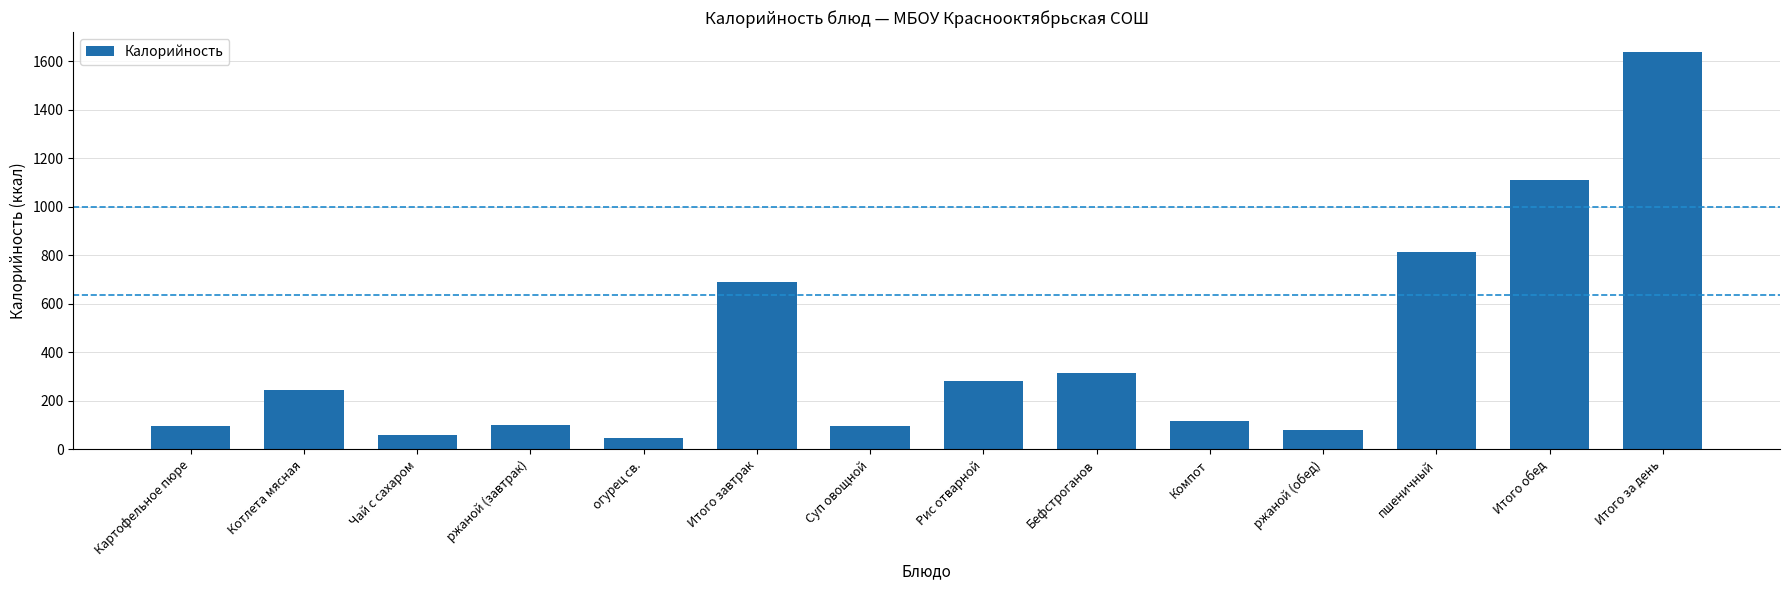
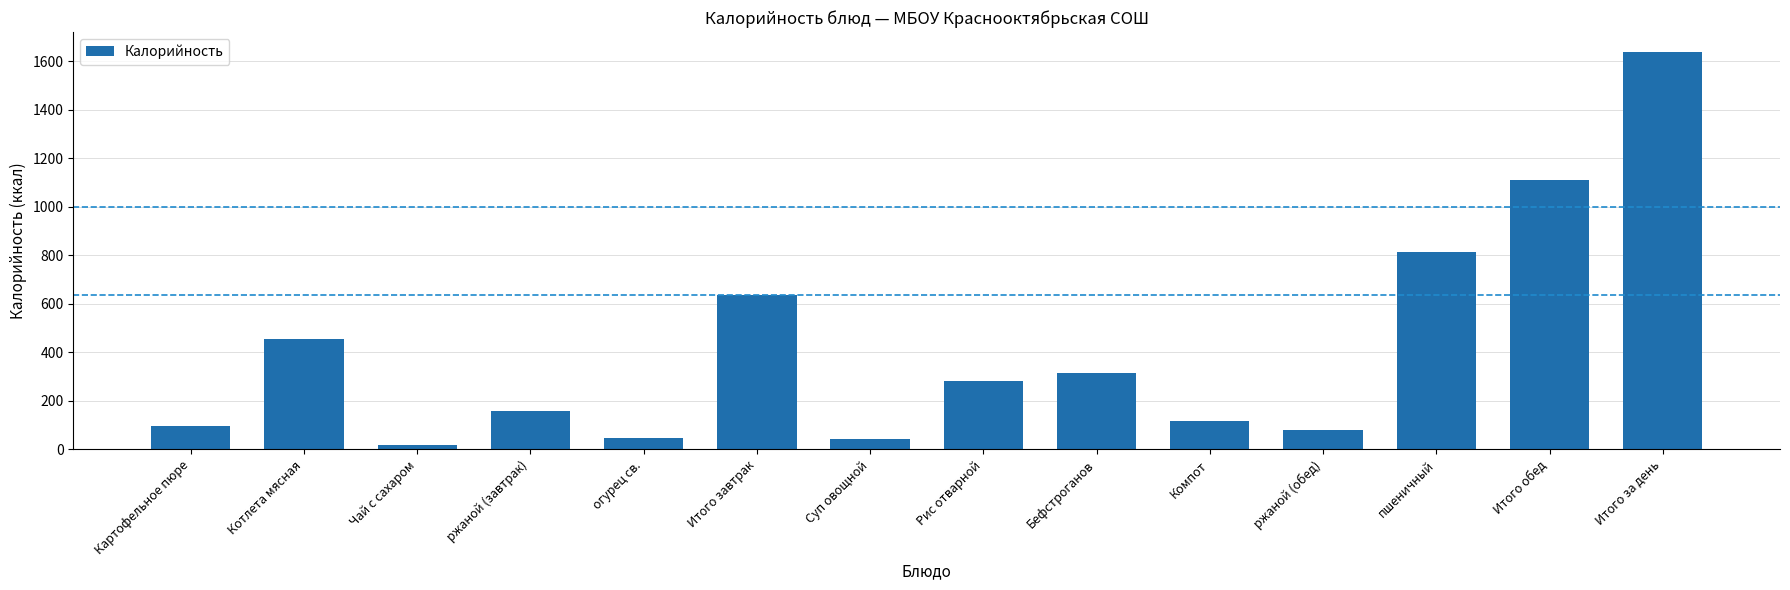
  {
    "Картофельное пюре": 100,
-   "Котлета мясная": 240,
-   "Чай с сахаром": 60,
-   "ржаной (завтрак)": 100,
+   "Котлета мясная": 450,
+   "Чай с сахаром": 20,
+   "ржаной (завтрак)": 160,
    "огурец св.": 50,
-   "Итого завтрак": 690,
-   "Суп овощной": 100,
+   "Итого завтрак": 640,
+   "Суп овощной": 40,
    "Рис отварной": 280,
    "Бефстроганов": 310,
    "Компот": 120,
    "ржаной (обед)": 80,
    "пшеничный": 820,
    "Итого обед": 1110,
    "Итого за день": 1640
  }
